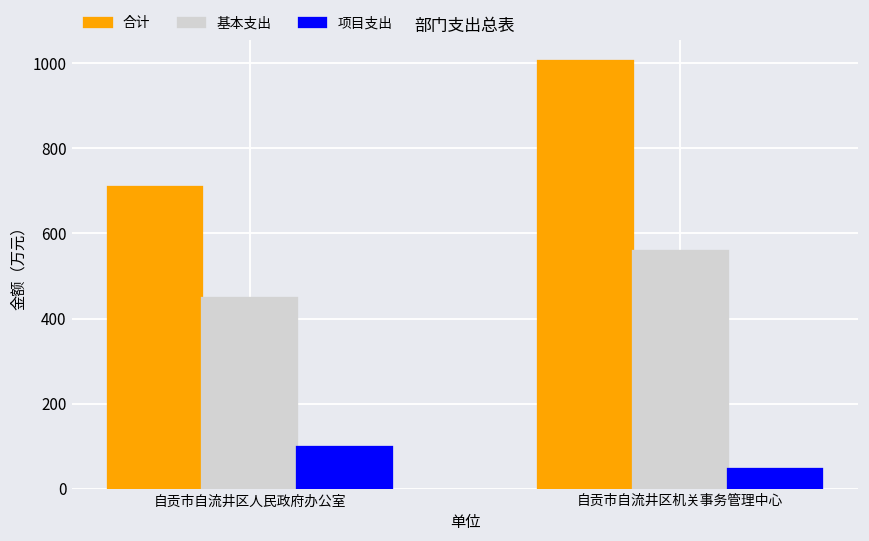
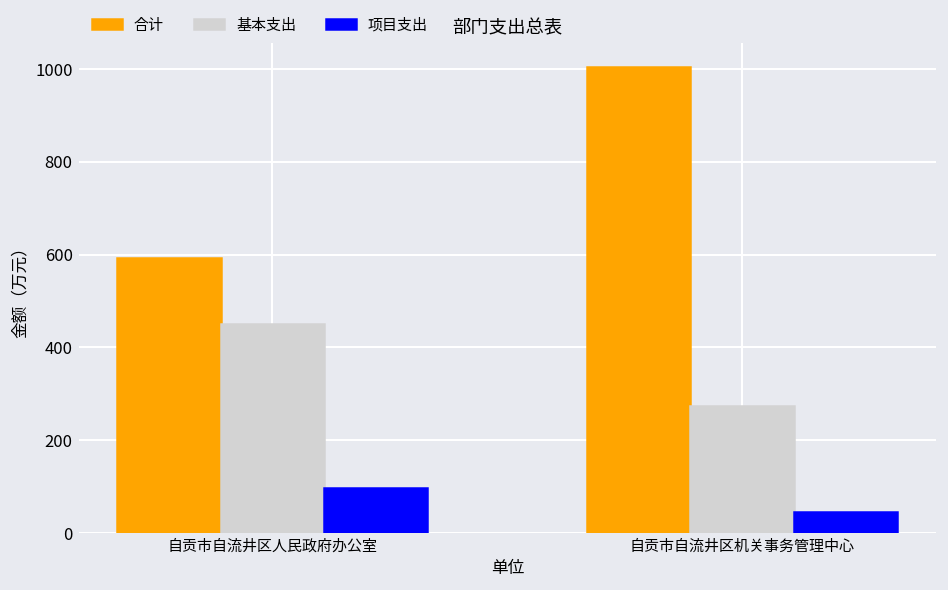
  {
    "合计": {
-     "自贡市自流井区人民政府办公室": 710,
+     "自贡市自流井区人民政府办公室": 590,
      "自贡市自流井区机关事务管理中心": 1000
    },
    "基本支出": {
      "自贡市自流井区人民政府办公室": 450,
-     "自贡市自流井区机关事务管理中心": 560
+     "自贡市自流井区机关事务管理中心": 270
    },
    "项目支出": {
      "自贡市自流井区人民政府办公室": 100,
      "自贡市自流井区机关事务管理中心": 50
    }
  }
